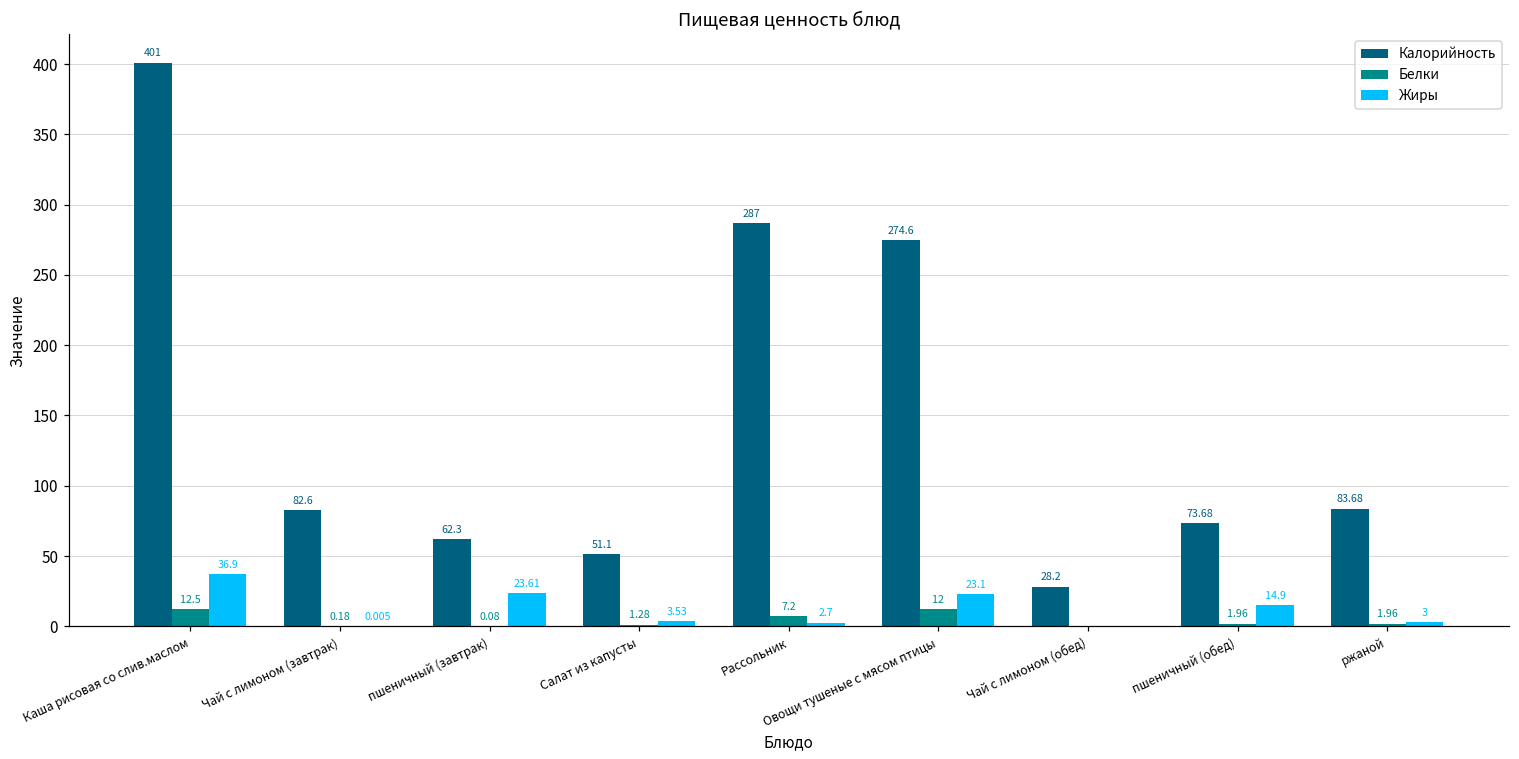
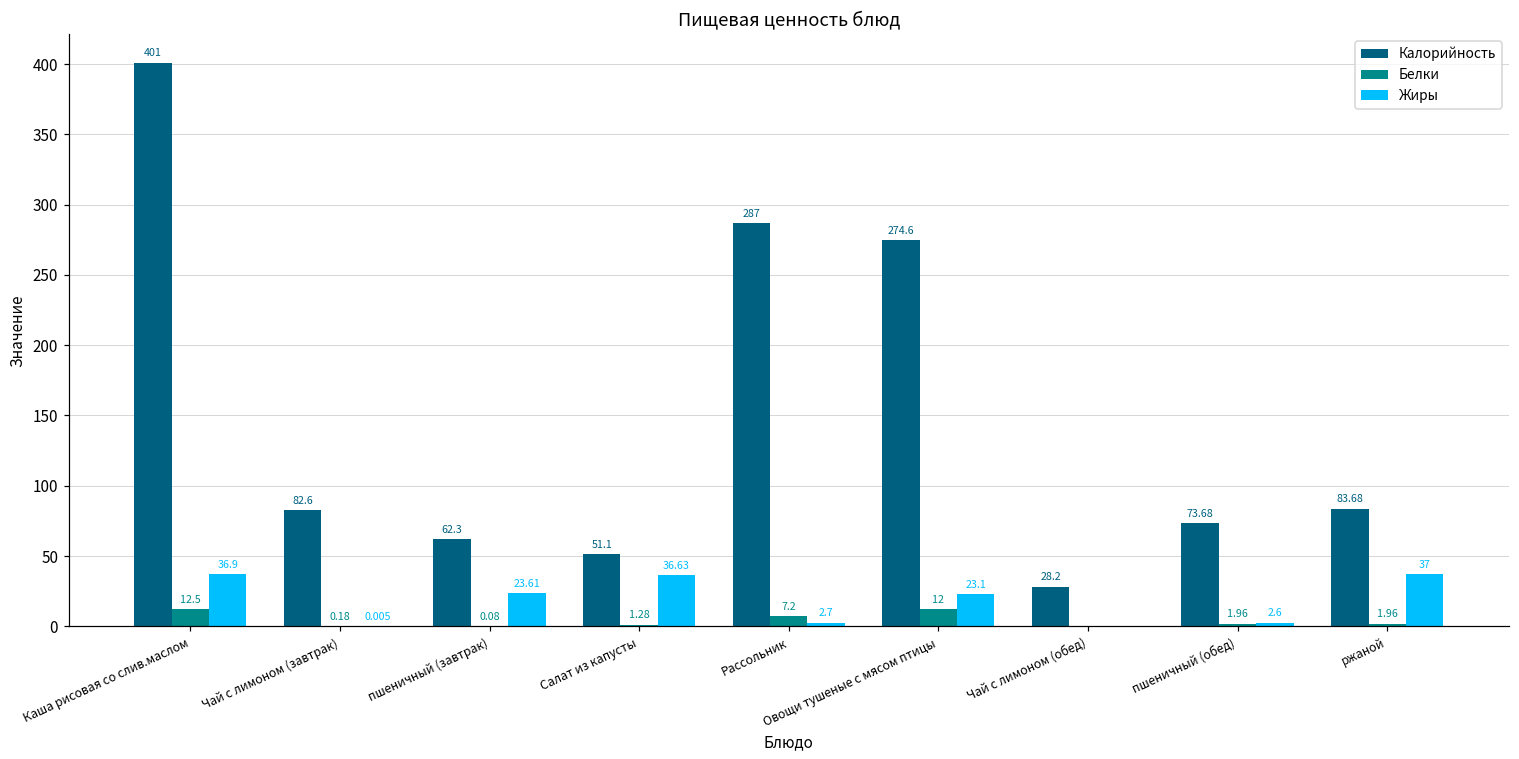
  {
    "Жиры": {
      "Каша рисовая со слив.маслом": 36.9,
      "Чай с лимоном (завтрак)": 0.005,
      "пшеничный (завтрак)": 23.61,
-     "Салат из капусты": 3.53,
+     "Салат из капусты": 36.63,
      "Рассольник": 2.7,
      "Овощи тушеные с мясом птицы": 23.1,
-     "пшеничный (обед)": 14.9,
-     "ржаной": 3
+     "пшеничный (обед)": 2.6,
+     "ржаной": 37
    }
  }
